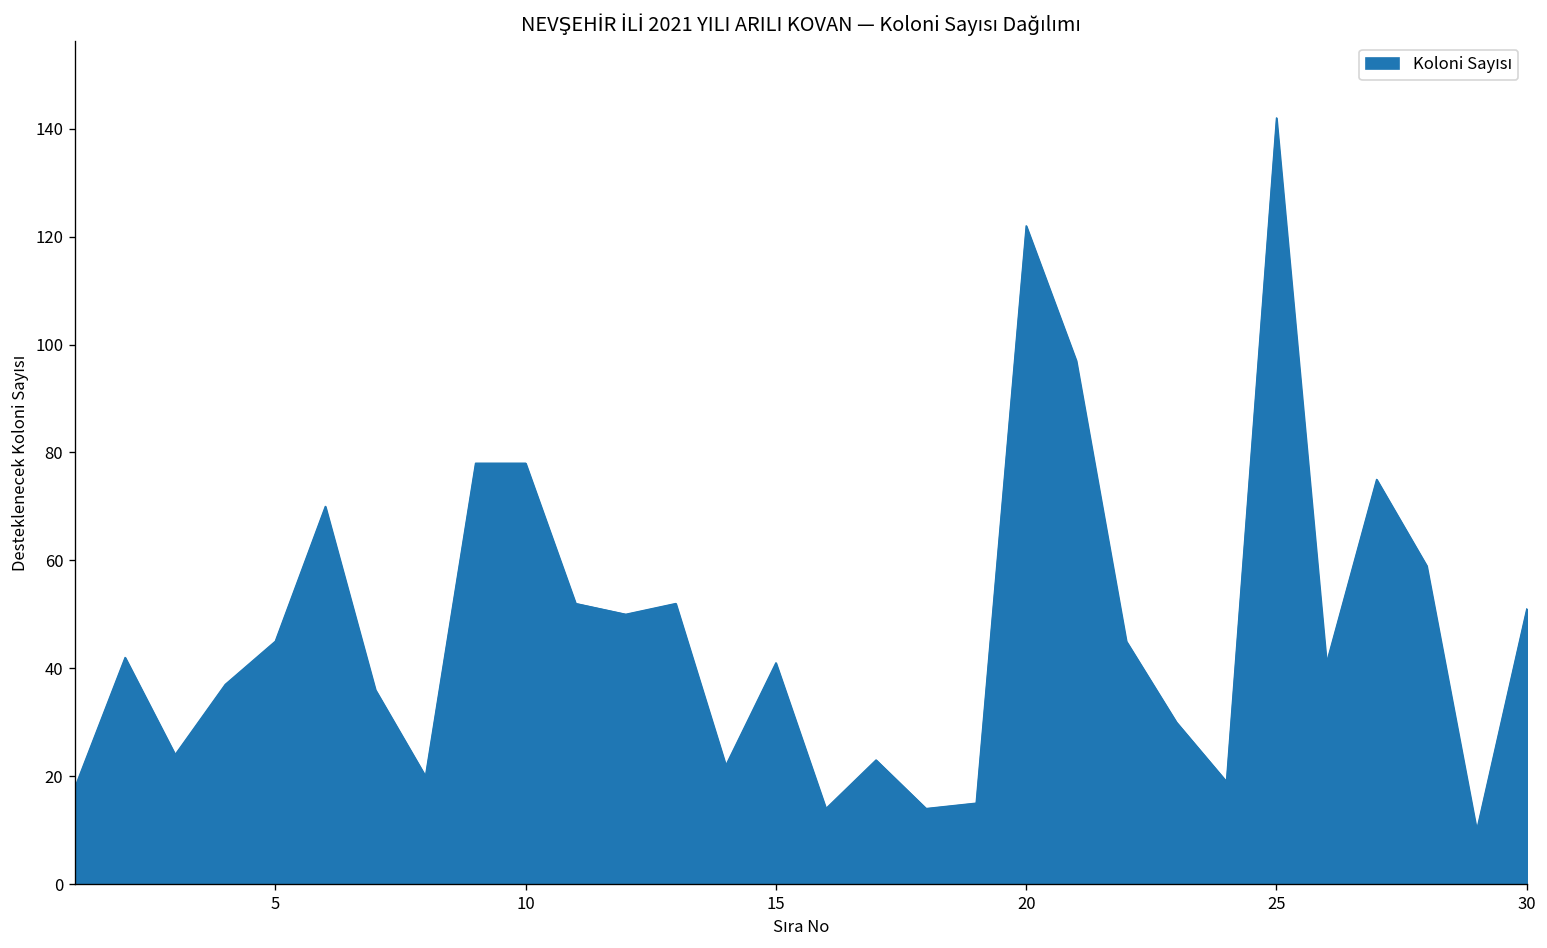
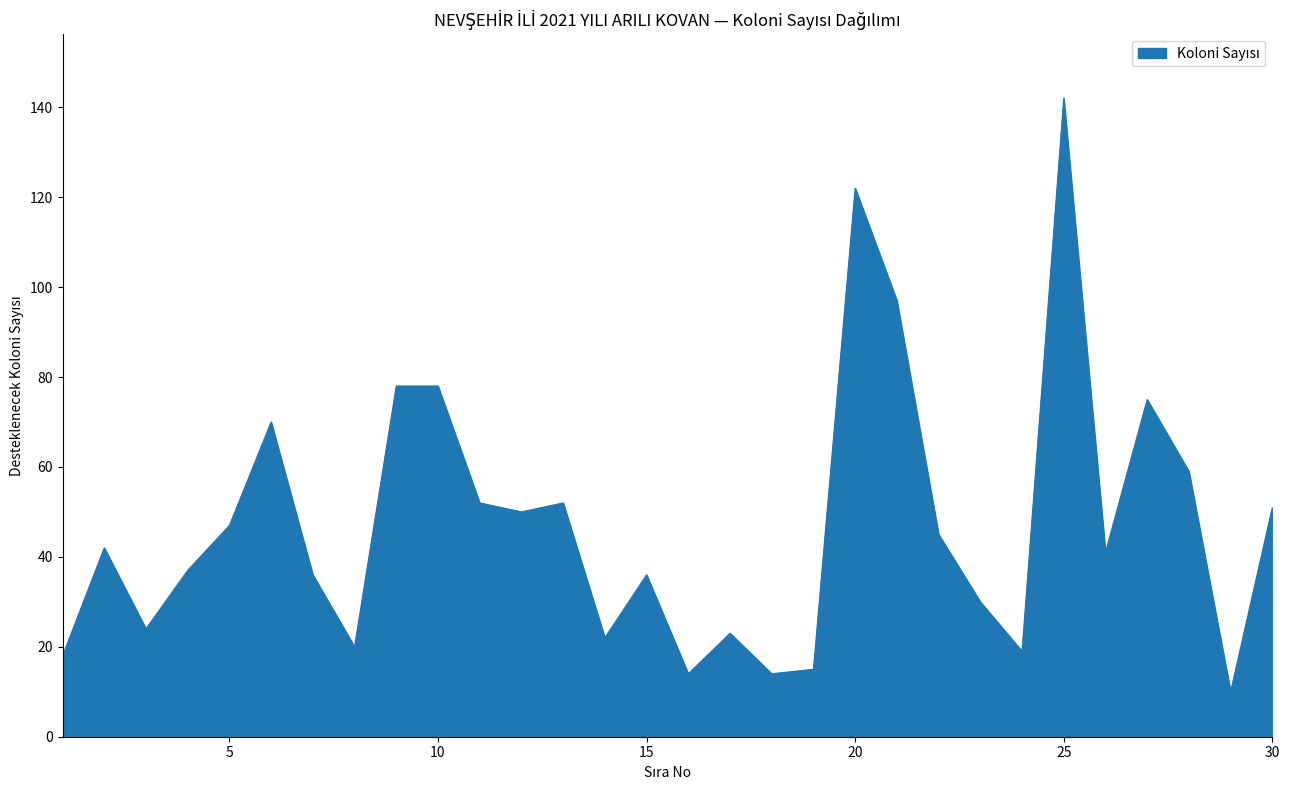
  {
-   "5": 45,
+   "5": 47,
    "10": 78,
-   "15": 41,
+   "15": 36,
    "20": 122,
    "25": 142,
    "30": 51
  }
